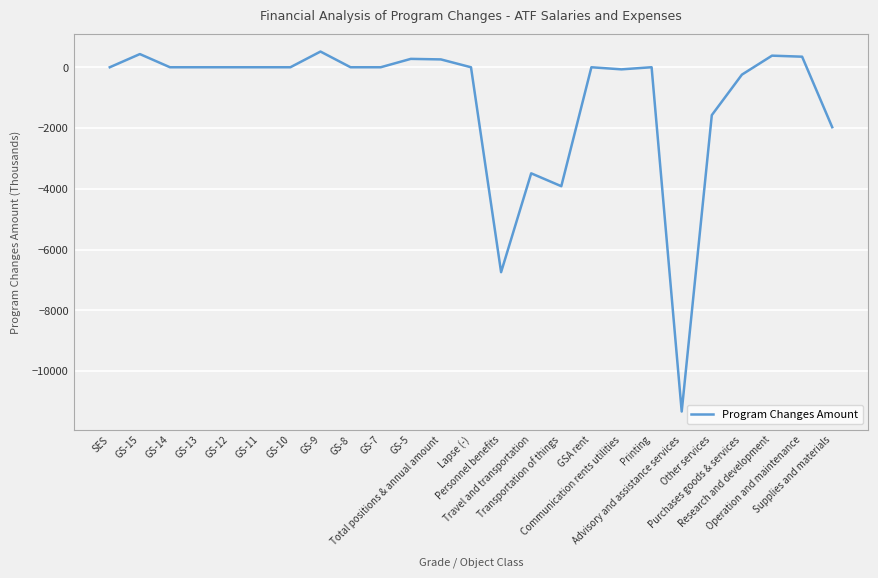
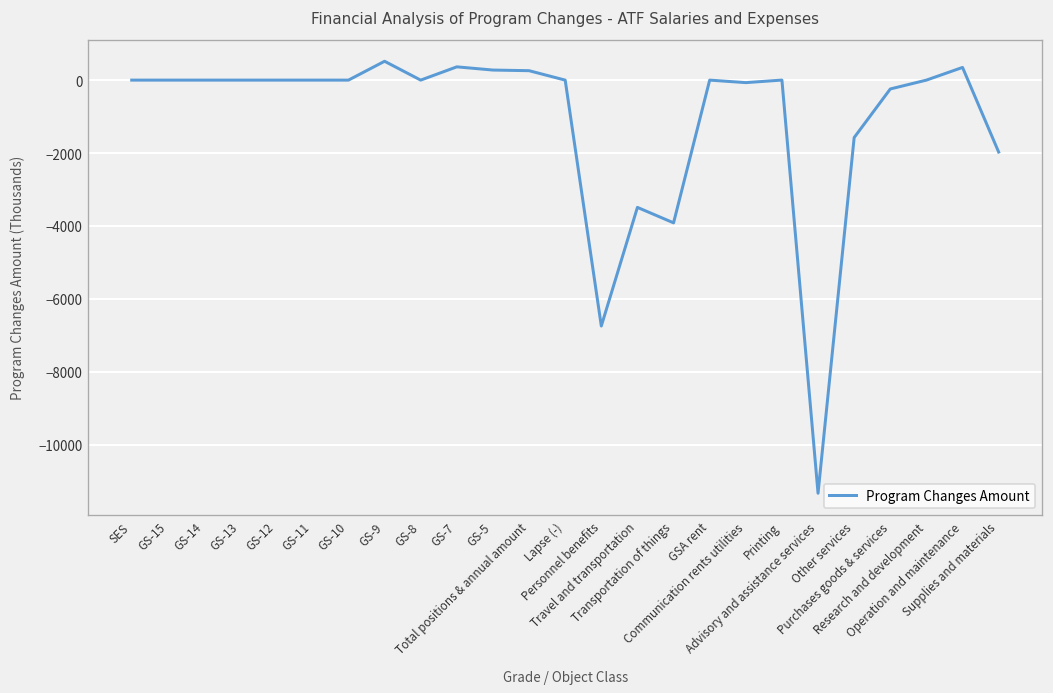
  {
    "SES": 0,
-   "GS-15": 400,
+   "GS-15": 0,
    "GS-14": 0,
    "GS-13": 0,
    "GS-12": 0,
    "GS-11": 0,
    "GS-10": 0,
    "GS-9": 500,
    "GS-8": 0,
-   "GS-7": 0,
+   "GS-7": 400,
    "GS-5": 300,
    "Total positions & annual amount": 300,
    "Lapse (-)": 0,
    "Personnel benefits": -6700,
    "Travel and transportation": -3500,
    "Transportation of things": -3900,
    "GSA rent": 0,
    "Communication rents utilities": -100,
    "Printing": 0,
    "Advisory and assistance services": -11300,
    "Other services": -1600,
    "Purchases goods & services": -200,
-   "Research and development": 400,
+   "Research and development": 0,
    "Operation and maintenance": 300,
    "Supplies and materials": -2000
  }
